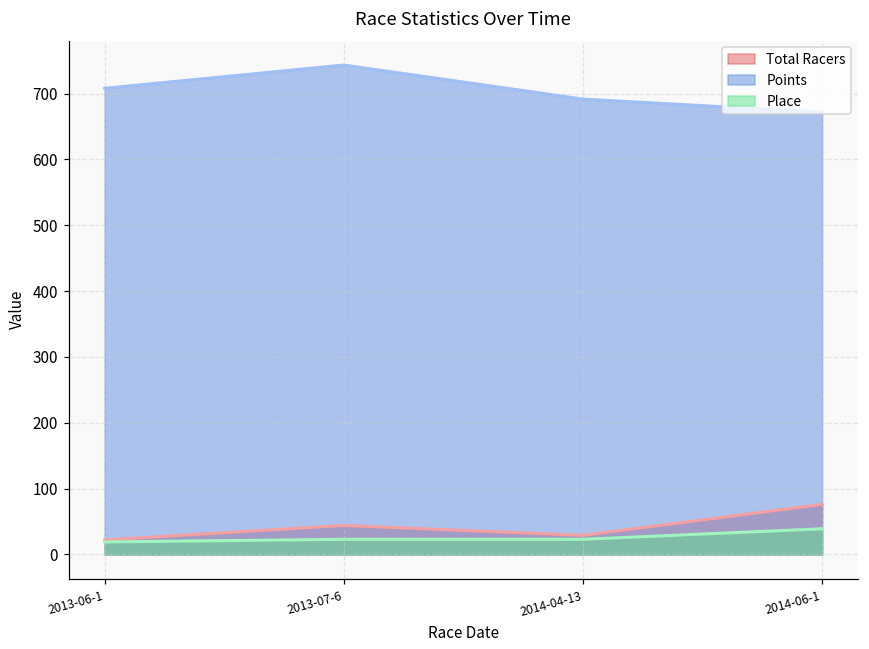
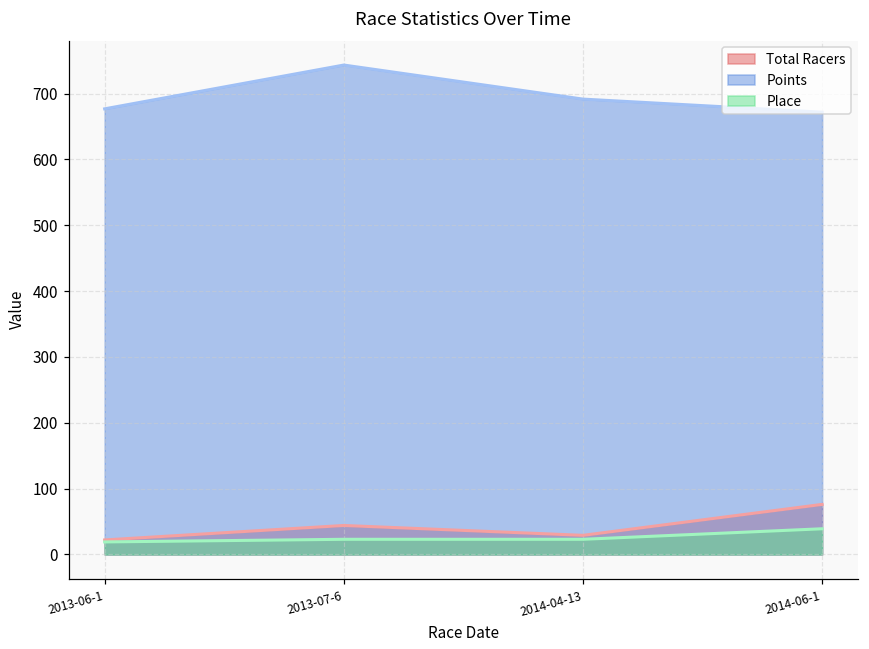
  {
    "Total Racers": {
      "2013-07-6": 40,
      "2014-04-13": 30,
      "2014-06-1": 80
    },
    "Points": {
-     "2013-06-1": 710,
+     "2013-06-1": 680,
      "2013-07-6": 740,
      "2014-04-13": 690
    },
    "Place": {
      "2013-07-6": 20,
      "2014-04-13": 20,
      "2014-06-1": 40
    }
  }
